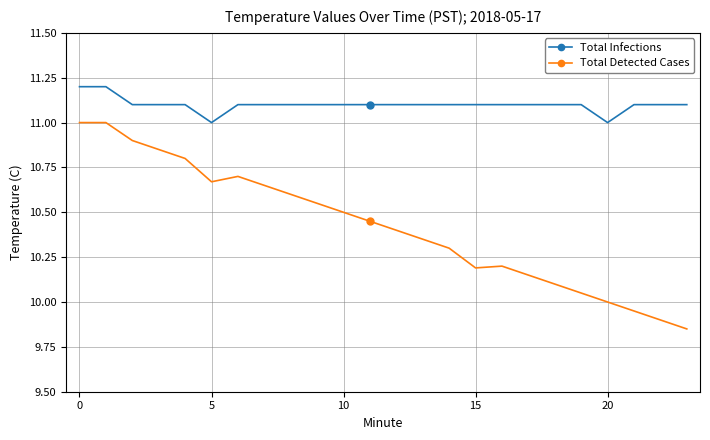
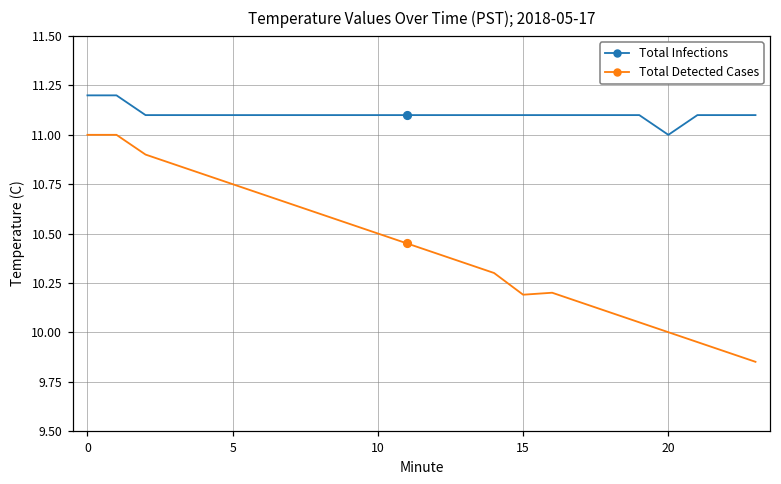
  {
    "Total Infections": {
      "0": 11.2,
-     "5": 11.0,
+     "5": 11.1,
      "10": 11.1,
      "15": 11.1,
      "20": 11.0
    },
    "Total Detected Cases": {
      "0": 11.00,
-     "5": 10.67,
+     "5": 10.75,
      "10": 10.50,
      "15": 10.19,
      "20": 10.00
    }
  }
